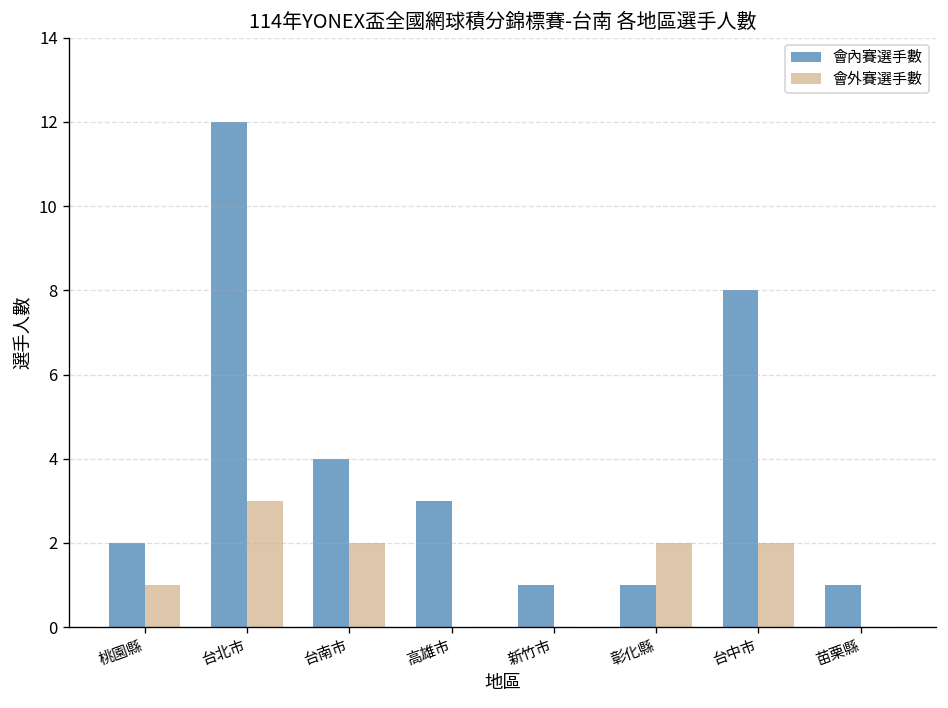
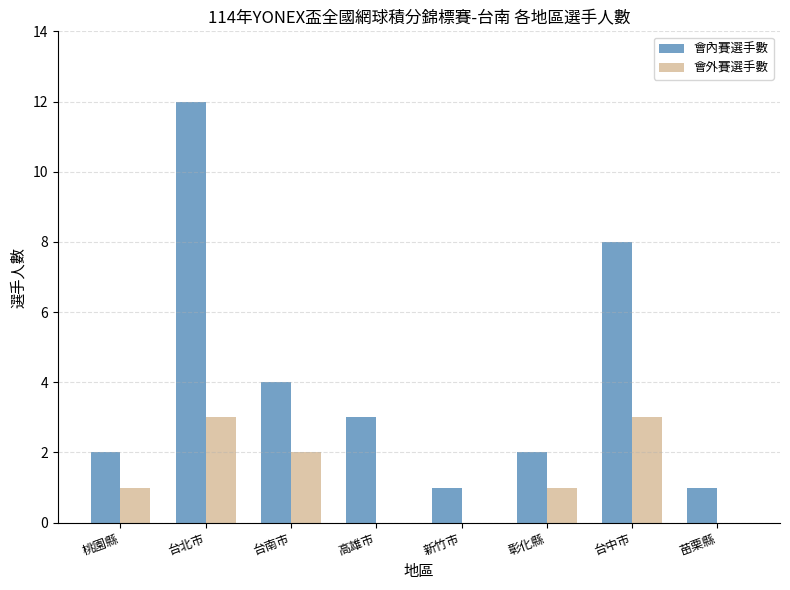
  {
    "會內賽選手數": {
      "桃園縣": 2,
      "台北市": 12,
      "台南市": 4,
      "高雄市": 3,
      "新竹市": 1,
-     "彰化縣": 1,
+     "彰化縣": 2,
      "台中市": 8,
      "苗栗縣": 1
    },
    "會外賽選手數": {
      "桃園縣": 1,
      "台北市": 3,
      "台南市": 2,
      "高雄市": 0,
      "新竹市": 0,
-     "彰化縣": 2,
-     "台中市": 2,
+     "彰化縣": 1,
+     "台中市": 3,
      "苗栗縣": 0
    }
  }
